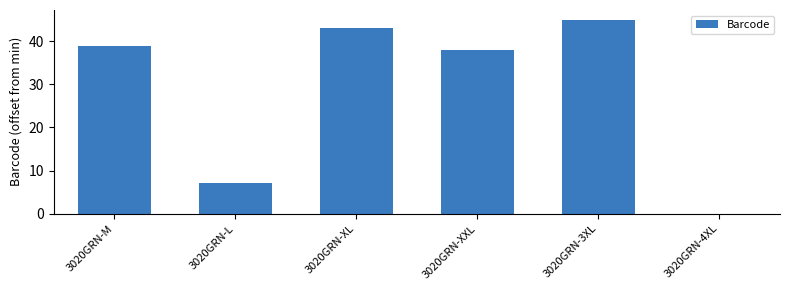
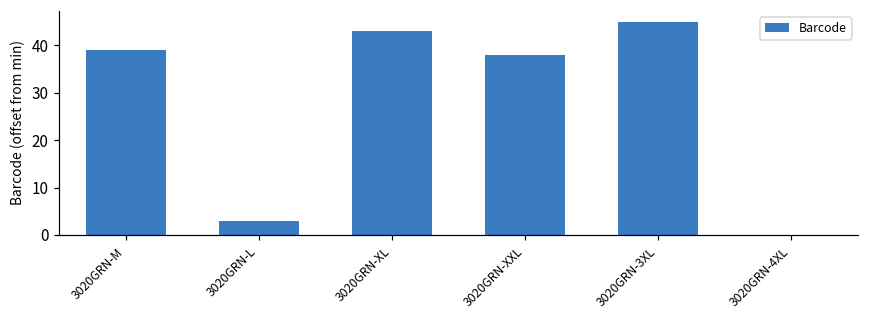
  {
    "3020GRN-M": 39,
-   "3020GRN-L": 7,
+   "3020GRN-L": 3,
    "3020GRN-XL": 43,
    "3020GRN-XXL": 38,
    "3020GRN-3XL": 45,
    "3020GRN-4XL": 0
  }
